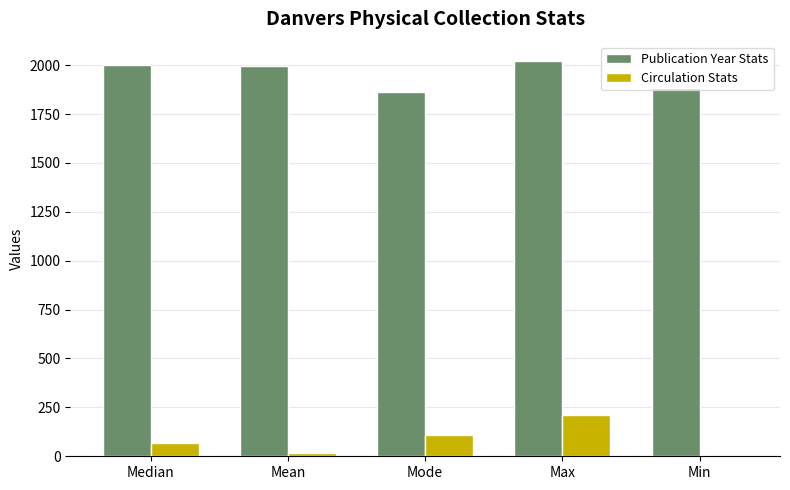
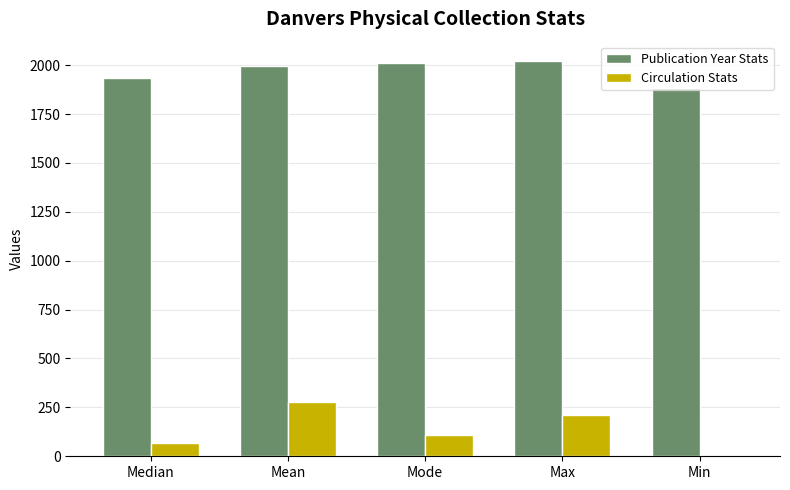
  {
    "Publication Year Stats": {
-     "Median": 2000,
+     "Median": 1940,
      "Mean": 2000,
-     "Mode": 1870,
+     "Mode": 2010,
      "Max": 2020
    },
    "Circulation Stats": {
      "Median": 70,
-     "Mean": 20,
+     "Mean": 280,
      "Mode": 110,
      "Max": 210,
      "Min": 0
    }
  }
